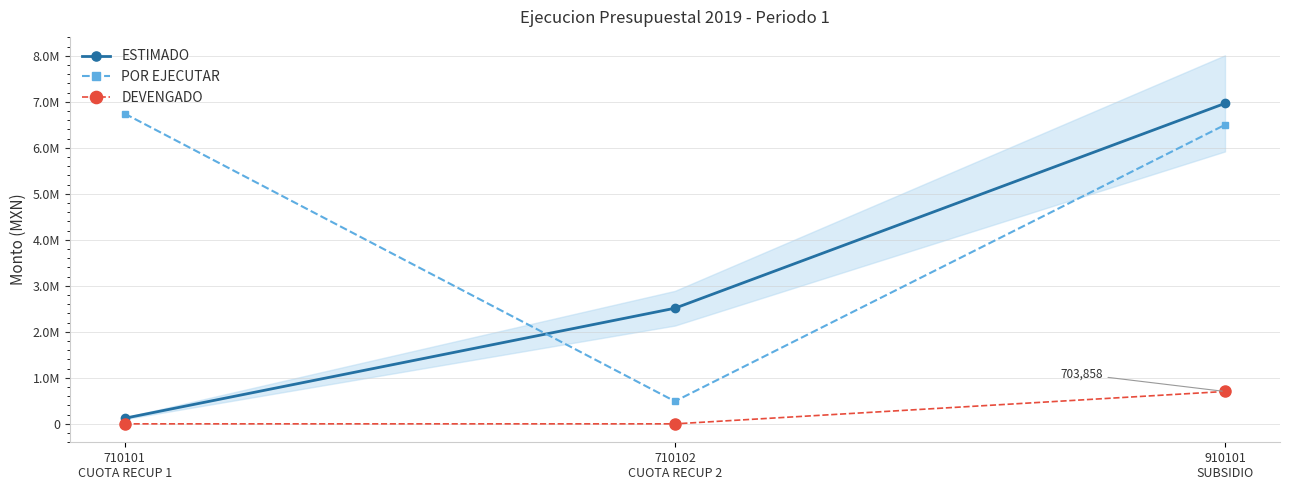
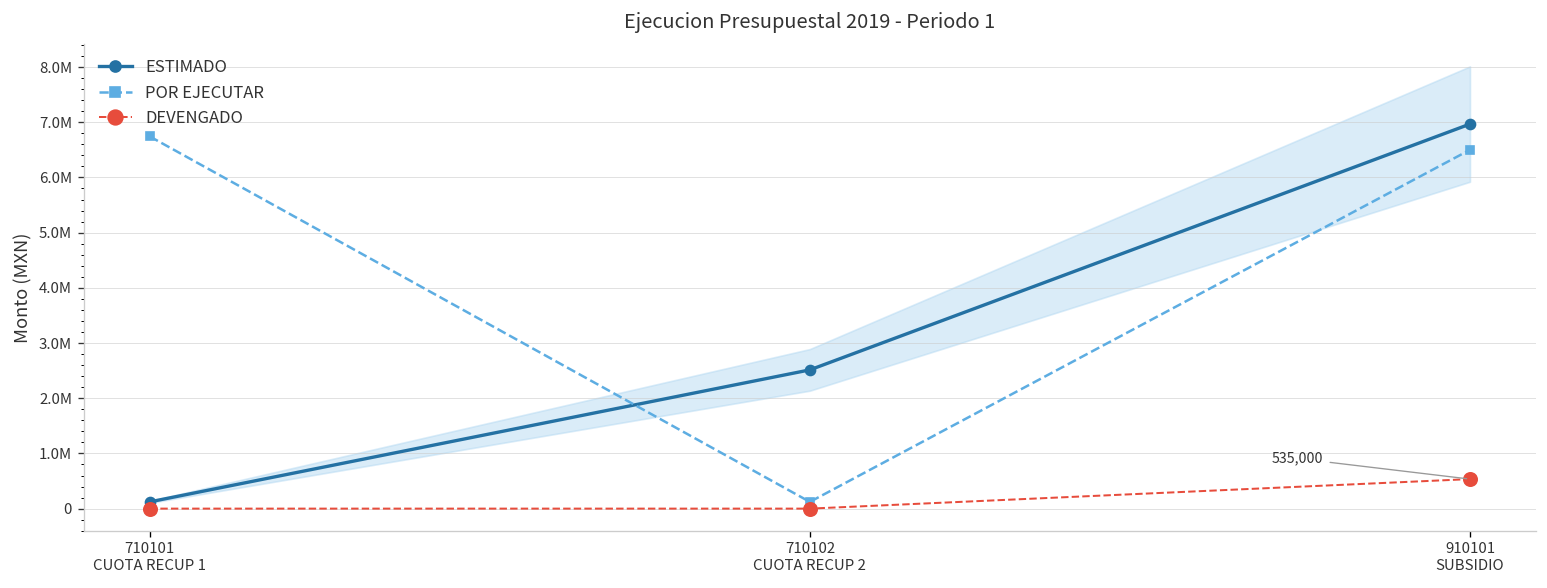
  {
    "ESTIMADO": {
      "710102 CUOTA RECUP 2": "2500000",
      "910101 SUBSIDIO": "7000000"
    },
    "POR EJECUTAR": {
      "710101 CUOTA RECUP 1": "6700000",
-     "710102 CUOTA RECUP 2": "500000",
+     "710102 CUOTA RECUP 2": "100000",
      "910101 SUBSIDIO": "6500000"
    },
    "DEVENGADO": {
-     "910101 SUBSIDIO": "703,858"
+     "910101 SUBSIDIO": "535,000"
    }
  }
